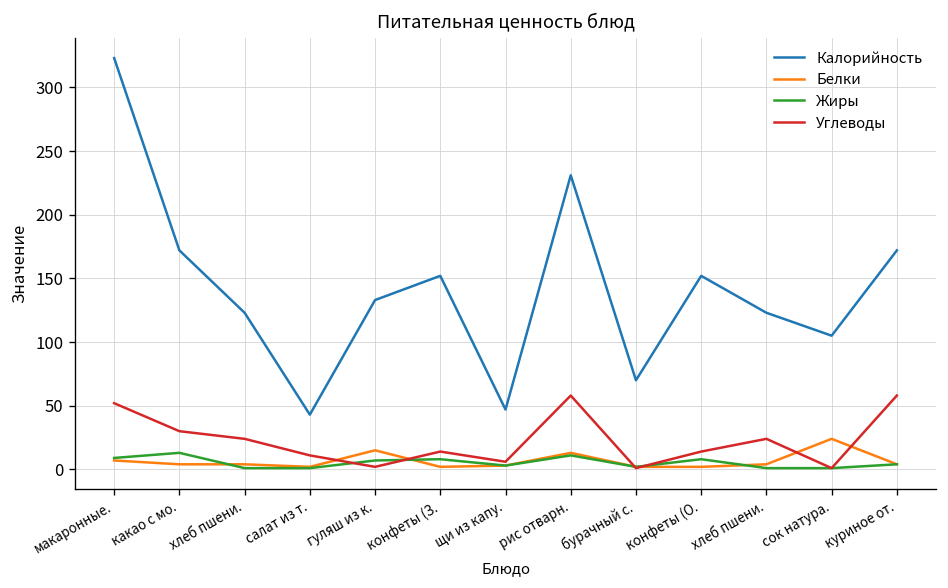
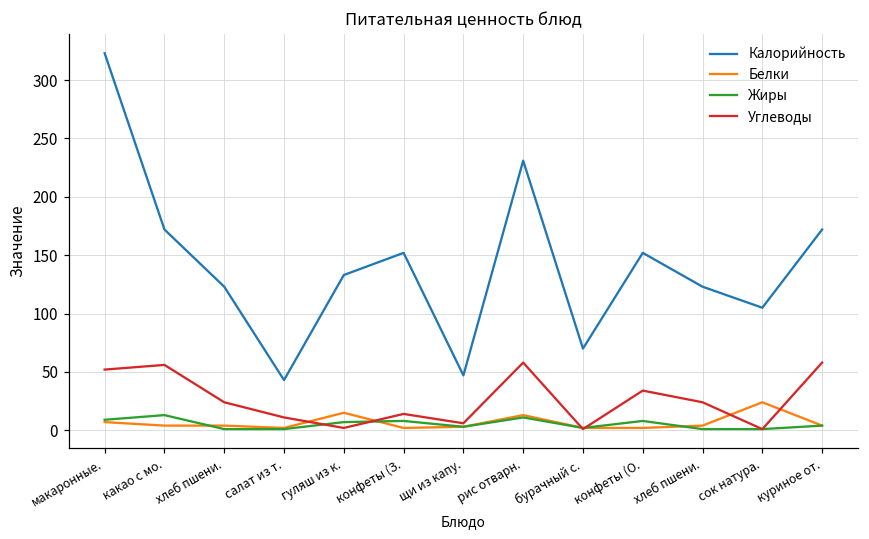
  {
    "Калорийность": {
      "макаронные.": 323,
      "какао с мо.": 172,
      "салат из т.": 43,
      "гуляш из к.": 133,
      "конфеты (З.": 152,
      "щи из капу.": 47,
      "рис отварн.": 231,
      "бурачный с.": 70,
      "конфеты (О.": 152,
      "сок натура.": 105,
      "куриное от.": 172
    },
    "Белки": {
      "какао с мо.": 4,
      "гуляш из к.": 15,
      "конфеты (З.": 2,
      "конфеты (О.": 2,
      "сок натура.": 24
    },
    "Жиры": {
      "какао с мо.": 13,
      "гуляш из к.": 7,
      "конфеты (З.": 8,
      "конфеты (О.": 8
    },
    "Углеводы": {
      "макаронные.": 52,
-     "какао с мо.": 30,
+     "какао с мо.": 56,
      "салат из т.": 11,
      "гуляш из к.": 2,
      "конфеты (З.": 14,
      "щи из капу.": 6,
      "рис отварн.": 58,
-     "конфеты (О.": 14,
+     "конфеты (О.": 34,
      "куриное от.": 58
    }
  }
